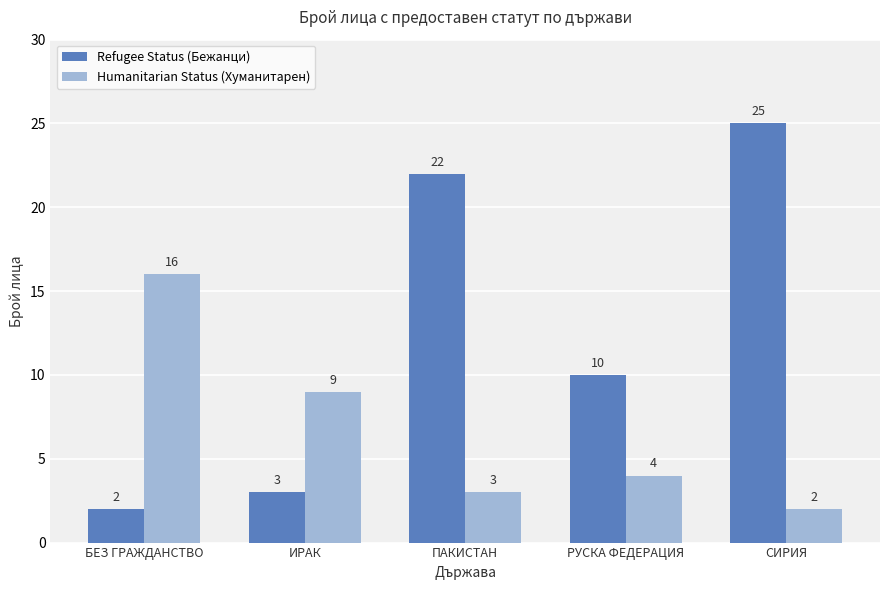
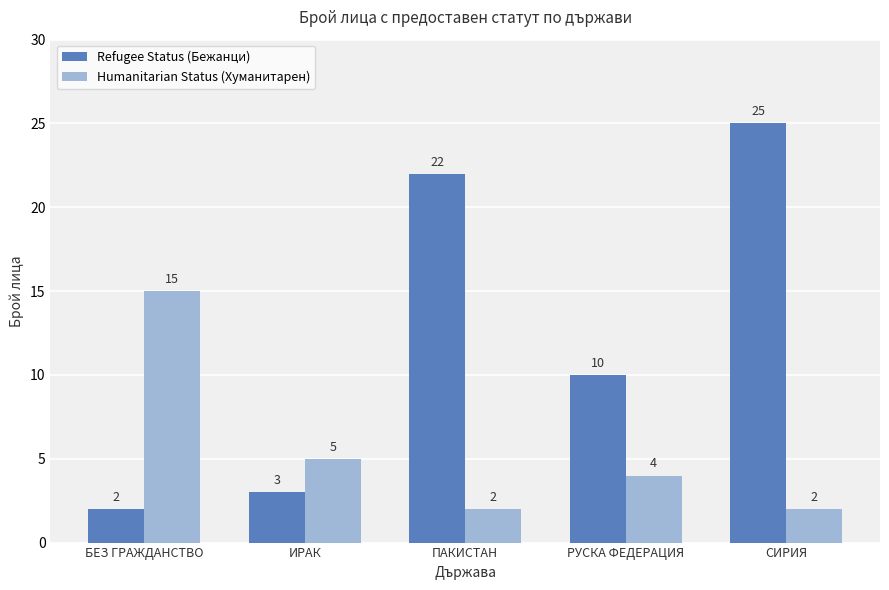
  {
    "Refugee Status (Бежанци)": {
      "БЕЗ ГРАЖДАНСТВО": 2,
      "ИРАК": 3,
      "ПАКИСТАН": 22,
      "РУСКА ФЕДЕРАЦИЯ": 10,
      "СИРИЯ": 25
    },
    "Humanitarian Status (Хуманитарен)": {
-     "БЕЗ ГРАЖДАНСТВО": 16,
-     "ИРАК": 9,
-     "ПАКИСТАН": 3,
+     "БЕЗ ГРАЖДАНСТВО": 15,
+     "ИРАК": 5,
+     "ПАКИСТАН": 2,
      "РУСКА ФЕДЕРАЦИЯ": 4,
      "СИРИЯ": 2
    }
  }
